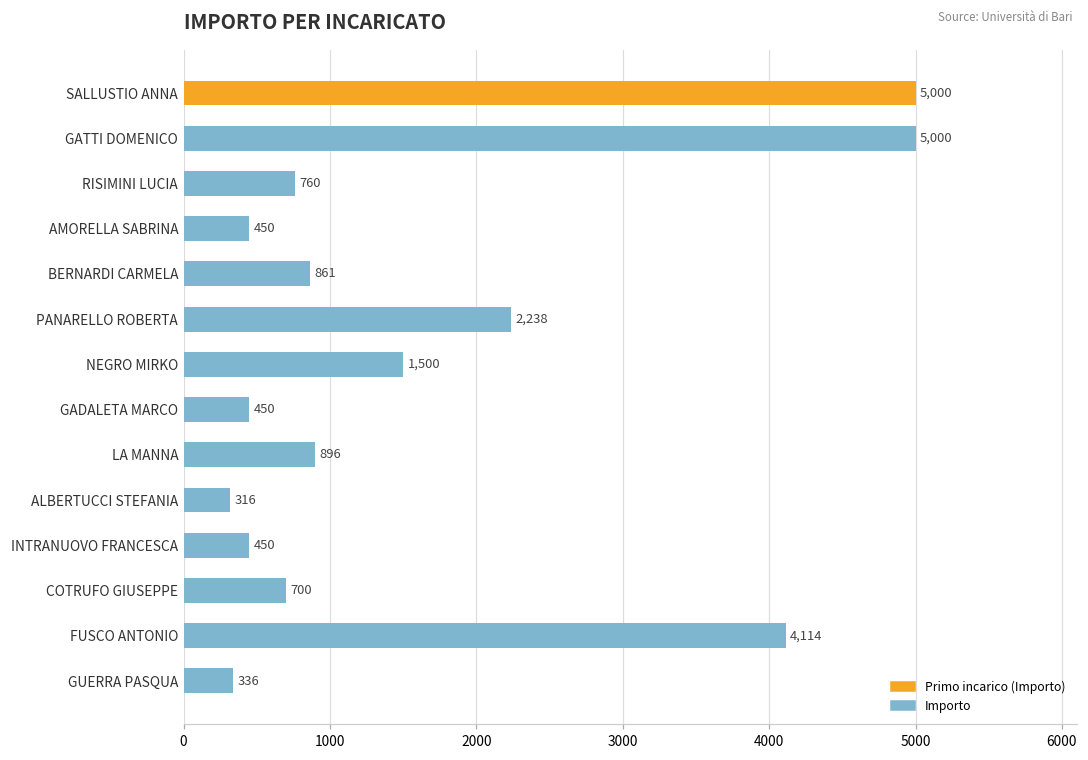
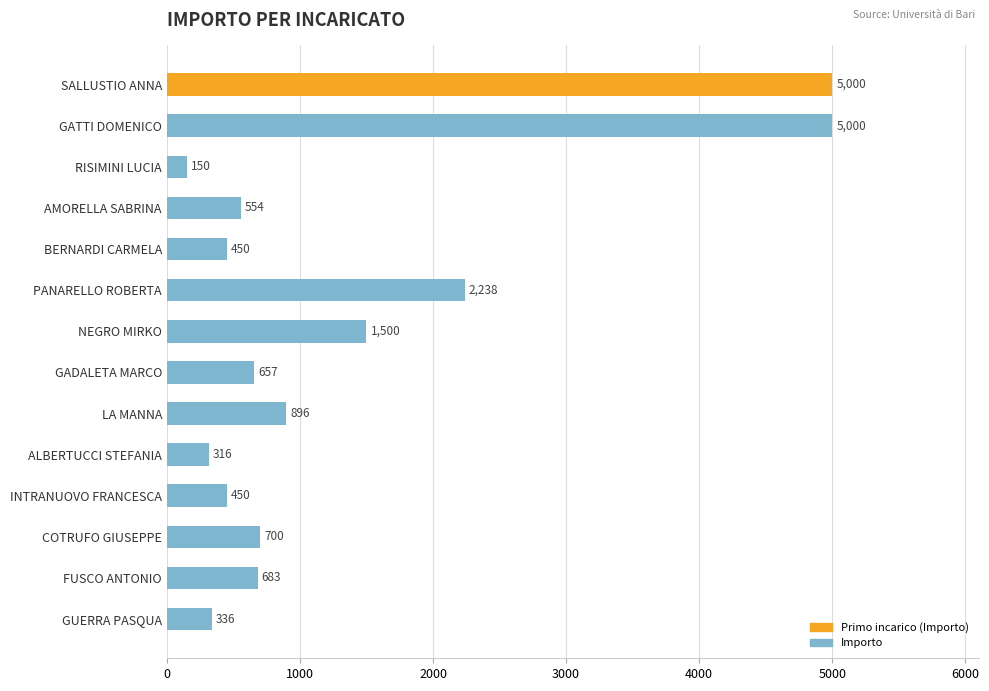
  {
    "SALLUSTIO ANNA": "5,000",
    "GATTI DOMENICO": "5,000",
-   "RISIMINI LUCIA": "760",
-   "AMORELLA SABRINA": "450",
-   "BERNARDI CARMELA": "861",
+   "RISIMINI LUCIA": "150",
+   "AMORELLA SABRINA": "554",
+   "BERNARDI CARMELA": "450",
    "PANARELLO ROBERTA": "2,238",
    "NEGRO MIRKO": "1,500",
-   "GADALETA MARCO": "450",
+   "GADALETA MARCO": "657",
    "LA MANNA": "896",
    "ALBERTUCCI STEFANIA": "316",
    "INTRANUOVO FRANCESCA": "450",
    "COTRUFO GIUSEPPE": "700",
-   "FUSCO ANTONIO": "4,114",
+   "FUSCO ANTONIO": "683",
    "GUERRA PASQUA": "336"
  }
